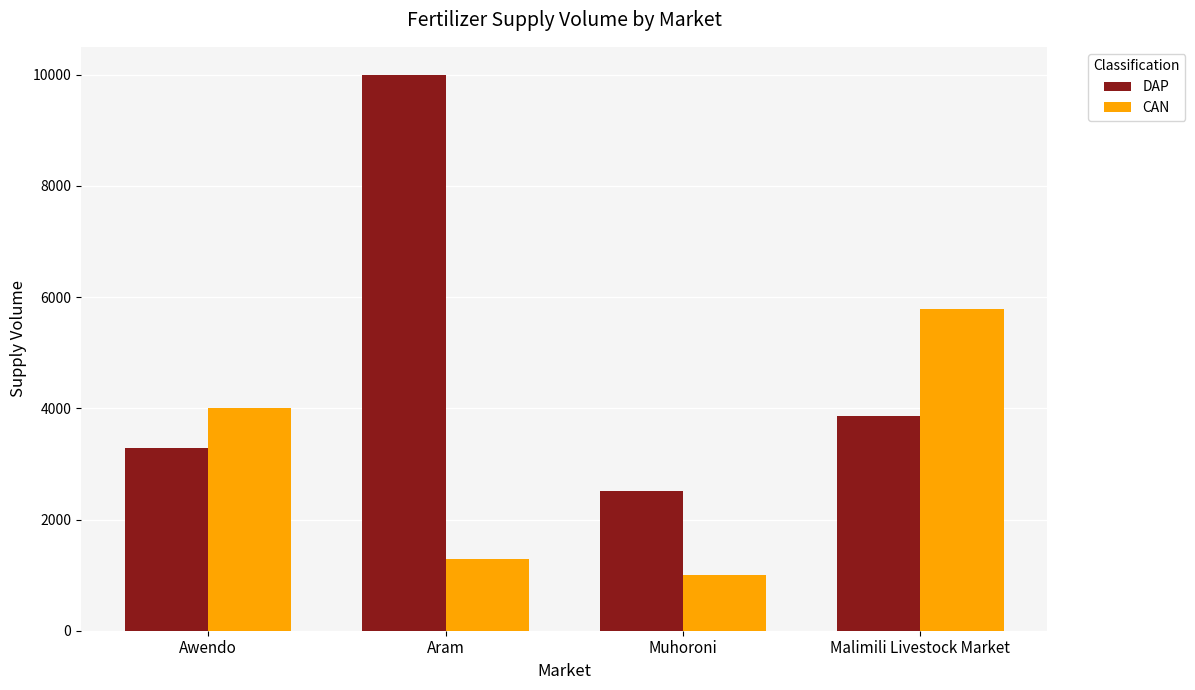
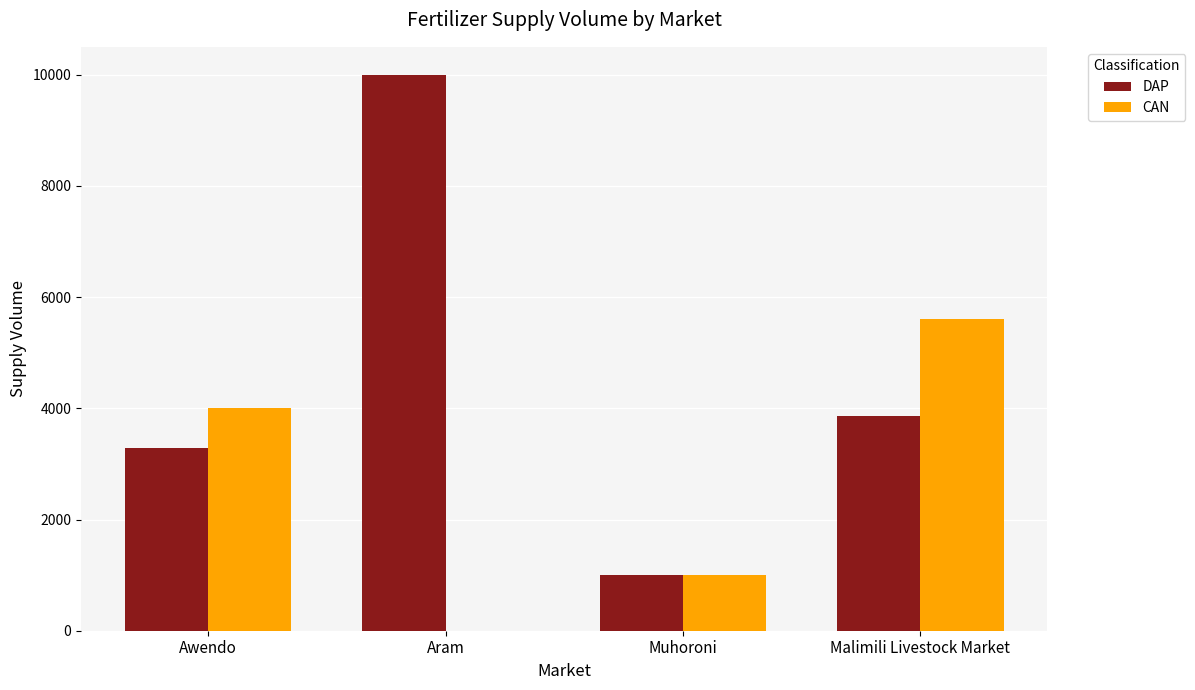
  {
    "DAP": {
      "Awendo": 3300,
      "Aram": 10000,
-     "Muhoroni": 2500,
+     "Muhoroni": 1000,
      "Malimili Livestock Market": 3900
    },
    "CAN": {
      "Awendo": 4000,
-     "Aram": 1300,
+     "Aram": 0,
      "Muhoroni": 1000,
-     "Malimili Livestock Market": 5800
+     "Malimili Livestock Market": 5600
    }
  }
